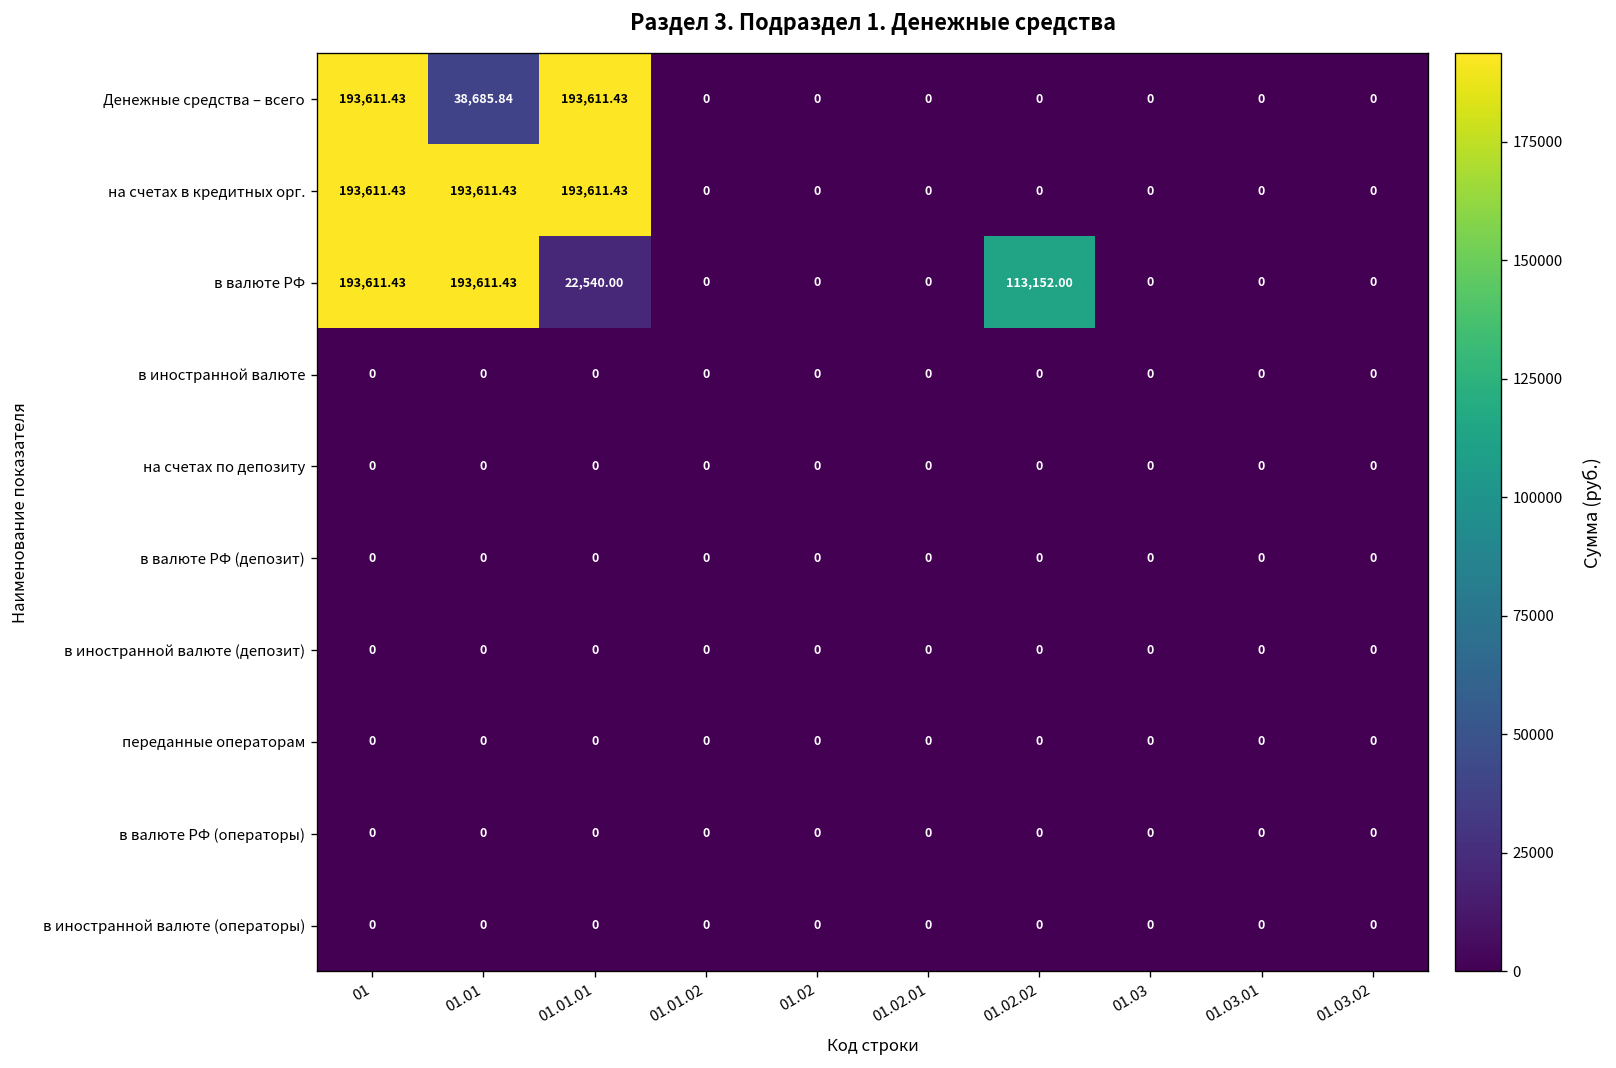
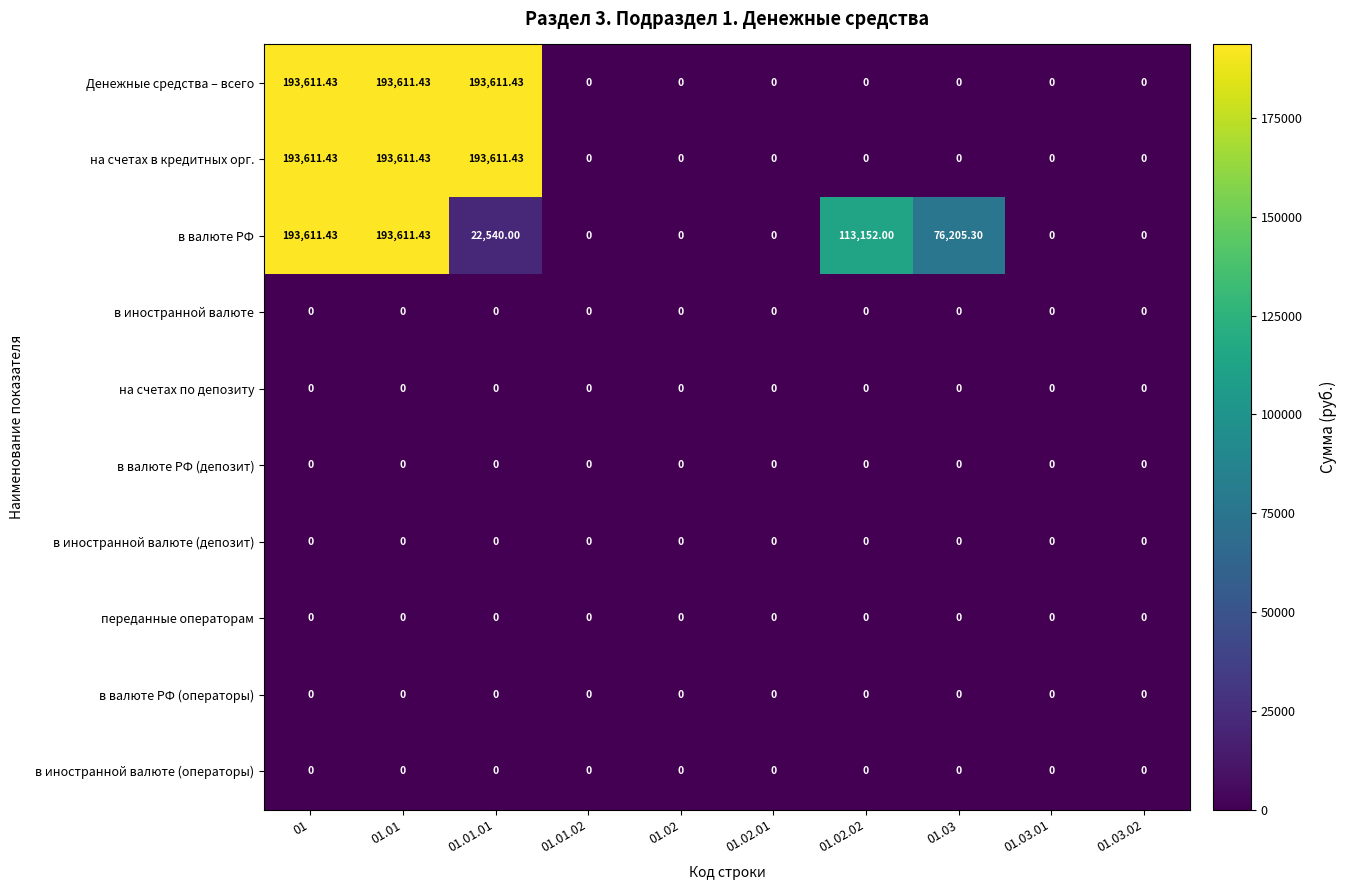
  {
    "Денежные средства – всего": {
      "01": "193,611.43",
-     "01.01": "38,685.84",
+     "01.01": "193,611.43",
      "01.01.01": "193,611.43",
      "01.01.02": "0",
      "01.02": "0",
      "01.02.01": "0",
      "01.02.02": "0",
      "01.03": "0",
      "01.03.01": "0",
      "01.03.02": "0"
    },
    "на счетах в кредитных орг.": {
      "01": "193,611.43",
      "01.01": "193,611.43",
      "01.01.01": "193,611.43",
      "01.01.02": "0",
      "01.02": "0",
      "01.02.01": "0",
      "01.02.02": "0",
      "01.03": "0",
      "01.03.01": "0",
      "01.03.02": "0"
    },
    "в валюте РФ": {
      "01": "193,611.43",
      "01.01": "193,611.43",
      "01.01.01": "22,540.00",
      "01.01.02": "0",
      "01.02": "0",
      "01.02.01": "0",
      "01.02.02": "113,152.00",
-     "01.03": "0",
+     "01.03": "76,205.30",
      "01.03.01": "0",
      "01.03.02": "0"
    },
    "в иностранной валюте": {
      "01": "0",
      "01.01": "0",
      "01.01.01": "0",
      "01.01.02": "0",
      "01.02": "0",
      "01.02.01": "0",
      "01.02.02": "0",
      "01.03": "0",
      "01.03.01": "0",
      "01.03.02": "0"
    },
    "на счетах по депозиту": {
      "01": "0",
      "01.01": "0",
      "01.01.01": "0",
      "01.01.02": "0",
      "01.02": "0",
      "01.02.01": "0",
      "01.02.02": "0",
      "01.03": "0",
      "01.03.01": "0",
      "01.03.02": "0"
    },
    "в валюте РФ (депозит)": {
      "01": "0",
      "01.01": "0",
      "01.01.01": "0",
      "01.01.02": "0",
      "01.02": "0",
      "01.02.01": "0",
      "01.02.02": "0",
      "01.03": "0",
      "01.03.01": "0",
      "01.03.02": "0"
    },
    "в иностранной валюте (депозит)": {
      "01": "0",
      "01.01": "0",
      "01.01.01": "0",
      "01.01.02": "0",
      "01.02": "0",
      "01.02.01": "0",
      "01.02.02": "0",
      "01.03": "0",
      "01.03.01": "0",
      "01.03.02": "0"
    },
    "переданные операторам": {
      "01": "0",
      "01.01": "0",
      "01.01.01": "0",
      "01.01.02": "0",
      "01.02": "0",
      "01.02.01": "0",
      "01.02.02": "0",
      "01.03": "0",
      "01.03.01": "0",
      "01.03.02": "0"
    },
    "в валюте РФ (операторы)": {
      "01": "0",
      "01.01": "0",
      "01.01.01": "0",
      "01.01.02": "0",
      "01.02": "0",
      "01.02.01": "0",
      "01.02.02": "0",
      "01.03": "0",
      "01.03.01": "0",
      "01.03.02": "0"
    },
    "в иностранной валюте (операторы)": {
      "01": "0",
      "01.01": "0",
      "01.01.01": "0",
      "01.01.02": "0",
      "01.02": "0",
      "01.02.01": "0",
      "01.02.02": "0",
      "01.03": "0",
      "01.03.01": "0",
      "01.03.02": "0"
    }
  }
